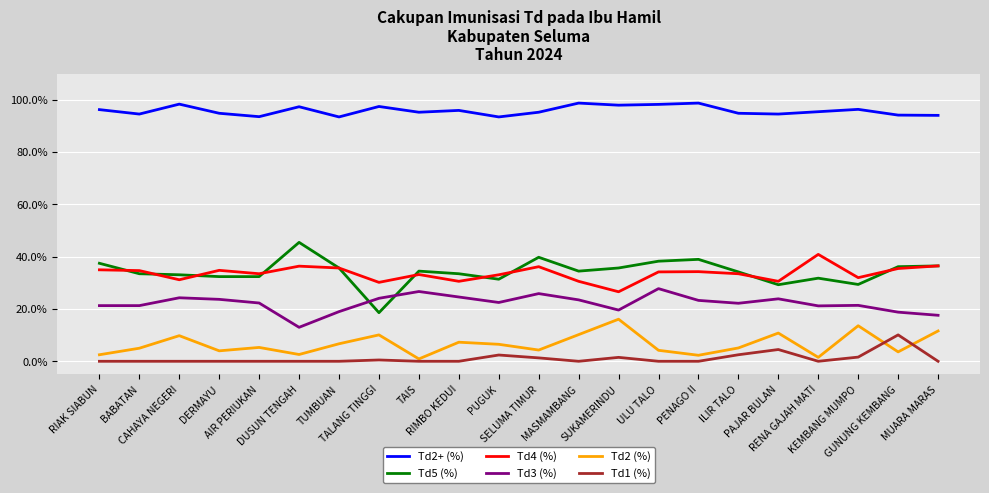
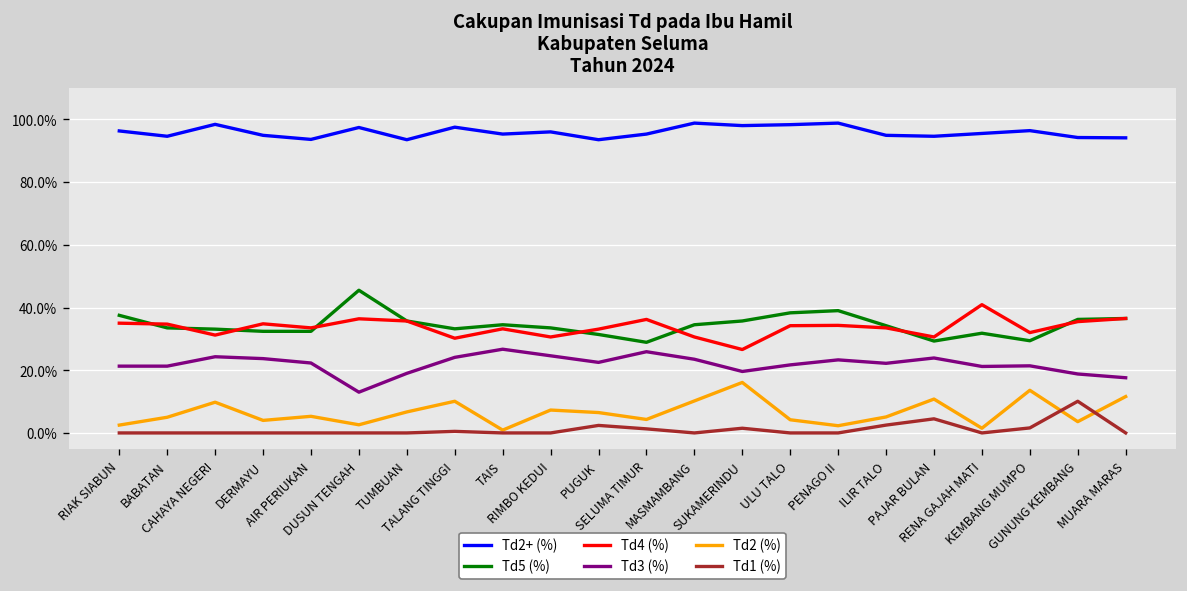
  {
    "Td2+ (%)": {
      "RIAK SIABUN": "96%",
      "BABATAN": "95%",
      "CAHAYA NEGERI": "98%",
      "DERMAYU": "95%",
      "AIR PERIUKAN": "94%",
      "DUSUN TENGAH": "97%",
      "TUMBUAN": "94%",
      "TALANG TINGGI": "98%",
      "TAIS": "95%",
      "RIMBO KEDUI": "96%",
      "PUGUK": "94%",
      "SELUMA TIMUR": "95%",
      "MASMAMBANG": "99%",
      "SUKAMERINDU": "98%",
      "ULU TALO": "98%",
      "PENAGO II": "99%",
      "ILIR TALO": "95%",
      "PAJAR BULAN": "95%",
      "RENA GAJAH MATI": "96%",
      "KEMBANG MUMPO": "96%",
      "GUNUNG KEMBANG": "94%",
      "MUARA MARAS": "94%"
    },
    "Td5 (%)": {
      "RIAK SIABUN": "38%",
      "BABATAN": "34%",
      "CAHAYA NEGERI": "33%",
      "DERMAYU": "32%",
      "AIR PERIUKAN": "32%",
      "DUSUN TENGAH": "46%",
-     "TALANG TINGGI": "19%",
+     "TALANG TINGGI": "33%",
      "TAIS": "35%",
      "RIMBO KEDUI": "34%",
      "PUGUK": "31%",
-     "SELUMA TIMUR": "40%",
+     "SELUMA TIMUR": "29%",
      "MASMAMBANG": "35%",
      "SUKAMERINDU": "36%",
      "ULU TALO": "38%",
      "PENAGO II": "39%",
      "PAJAR BULAN": "29%",
      "RENA GAJAH MATI": "32%",
      "KEMBANG MUMPO": "29%"
    },
    "Td4 (%)": {
      "RIAK SIABUN": "35%",
      "BABATAN": "35%",
      "CAHAYA NEGERI": "31%",
      "DERMAYU": "35%",
      "AIR PERIUKAN": "34%",
      "DUSUN TENGAH": "36%",
      "TALANG TINGGI": "30%",
      "TAIS": "33%",
      "RIMBO KEDUI": "31%",
      "PUGUK": "33%",
      "SELUMA TIMUR": "36%",
      "MASMAMBANG": "31%",
      "SUKAMERINDU": "27%",
      "ULU TALO": "34%",
      "PENAGO II": "34%",
      "PAJAR BULAN": "31%",
      "RENA GAJAH MATI": "41%",
      "KEMBANG MUMPO": "32%"
    },
    "Td3 (%)": {
      "RIAK SIABUN": "21%",
      "BABATAN": "21%",
      "CAHAYA NEGERI": "24%",
      "DERMAYU": "24%",
      "AIR PERIUKAN": "22%",
      "DUSUN TENGAH": "13%",
      "TUMBUAN": "19%",
      "TALANG TINGGI": "24%",
      "TAIS": "27%",
      "RIMBO KEDUI": "25%",
      "PUGUK": "23%",
      "SELUMA TIMUR": "26%",
      "MASMAMBANG": "24%",
      "SUKAMERINDU": "20%",
-     "ULU TALO": "28%",
+     "ULU TALO": "22%",
      "PENAGO II": "23%",
      "ILIR TALO": "22%",
      "PAJAR BULAN": "24%",
      "RENA GAJAH MATI": "21%",
      "KEMBANG MUMPO": "21%",
      "GUNUNG KEMBANG": "19%",
      "MUARA MARAS": "18%"
    },
    "Td2 (%)": {
      "RIAK SIABUN": "3%",
      "BABATAN": "5%",
      "CAHAYA NEGERI": "10%",
      "DERMAYU": "4%",
      "AIR PERIUKAN": "5%",
      "DUSUN TENGAH": "3%",
      "TUMBUAN": "7%",
      "TALANG TINGGI": "10%",
      "RIMBO KEDUI": "7%",
      "PUGUK": "7%",
      "SELUMA TIMUR": "4%",
      "MASMAMBANG": "10%",
      "SUKAMERINDU": "16%",
      "ULU TALO": "4%",
      "PENAGO II": "2%",
      "ILIR TALO": "5%",
      "PAJAR BULAN": "11%",
      "RENA GAJAH MATI": "2%",
      "KEMBANG MUMPO": "14%",
      "GUNUNG KEMBANG": "4%",
      "MUARA MARAS": "12%"
    },
    "Td1 (%)": {
      "RIAK SIABUN": "0%",
      "BABATAN": "0%",
      "CAHAYA NEGERI": "0%",
      "DERMAYU": "0%",
      "AIR PERIUKAN": "0%",
      "DUSUN TENGAH": "0%",
      "TUMBUAN": "0%",
      "TALANG TINGGI": "1%",
      "RIMBO KEDUI": "0%",
      "PUGUK": "2%",
      "SELUMA TIMUR": "1%",
      "MASMAMBANG": "0%",
      "SUKAMERINDU": "2%",
      "ULU TALO": "0%",
      "PENAGO II": "0%",
      "ILIR TALO": "3%",
      "PAJAR BULAN": "5%",
      "RENA GAJAH MATI": "0%",
      "KEMBANG MUMPO": "2%",
      "GUNUNG KEMBANG": "10%",
      "MUARA MARAS": "0%"
    }
  }
